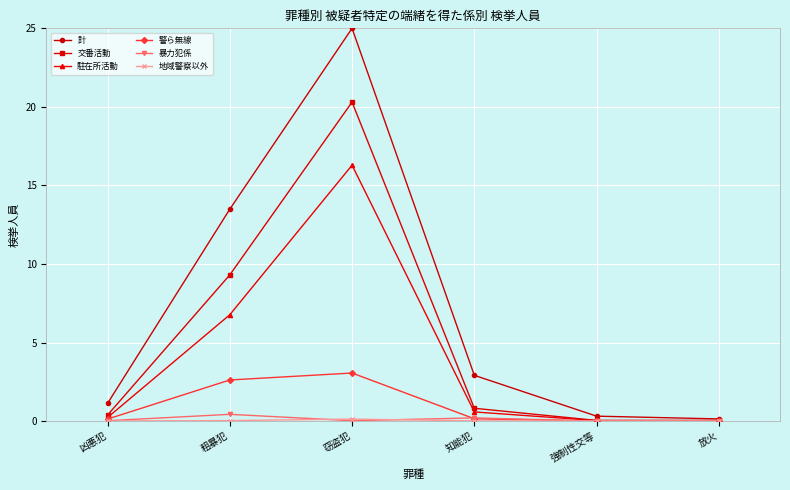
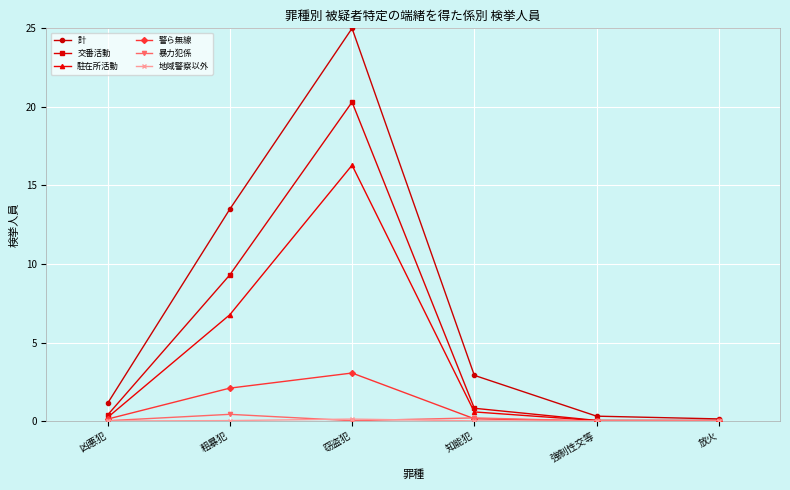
  {
    "警ら無線": {
-     "粗暴犯": 2.6,
+     "粗暴犯": 2.1,
      "窃盗犯": 3.1
    },
    "暴力犯係": {
      "粗暴犯": 0.4
    },
    "地域警察以外": {
      "粗暴犯": 0.0
    }
  }
